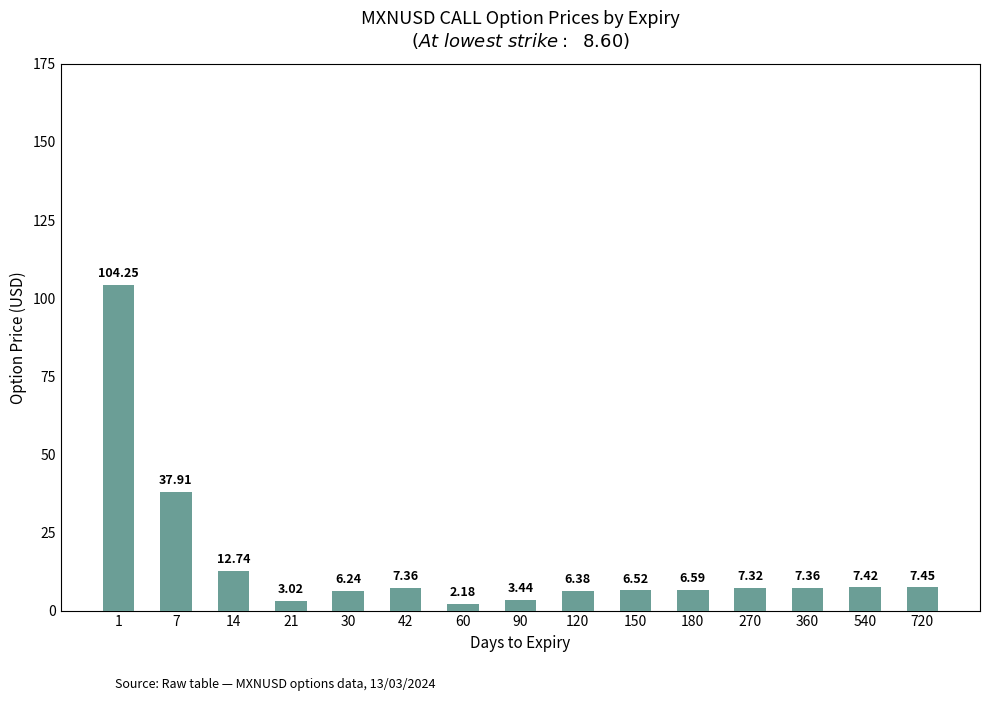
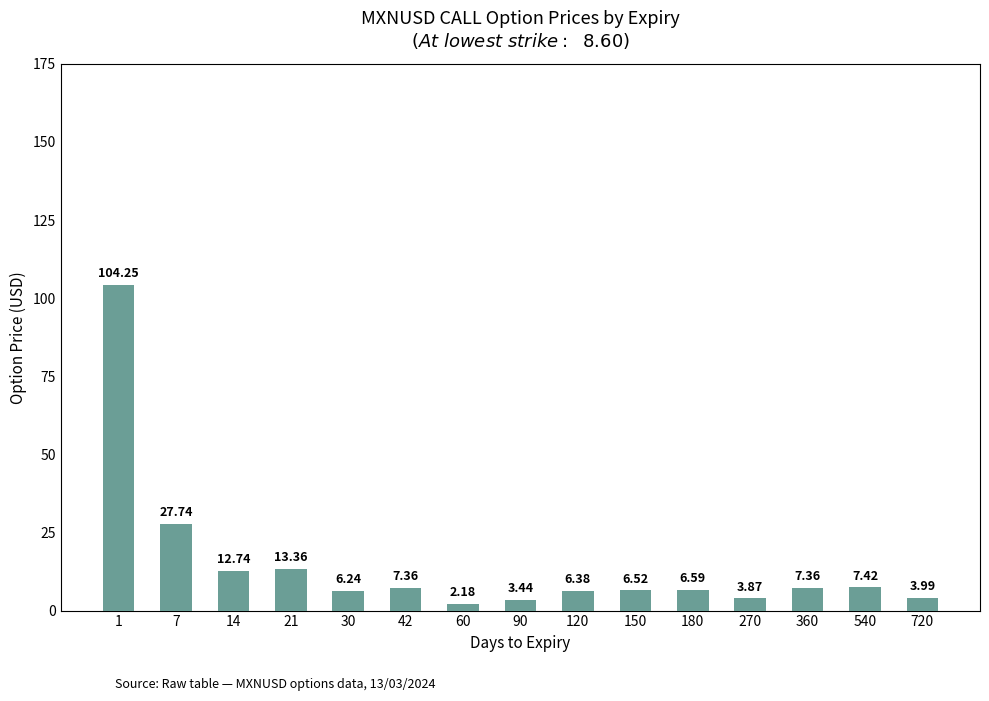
  {
    "1": 104.25,
-   "7": 37.91,
+   "7": 27.74,
    "14": 12.74,
-   "21": 3.02,
+   "21": 13.36,
    "30": 6.24,
    "42": 7.36,
    "60": 2.18,
    "90": 3.44,
    "120": 6.38,
    "150": 6.52,
    "180": 6.59,
-   "270": 7.32,
+   "270": 3.87,
    "360": 7.36,
    "540": 7.42,
-   "720": 7.45
+   "720": 3.99
  }
